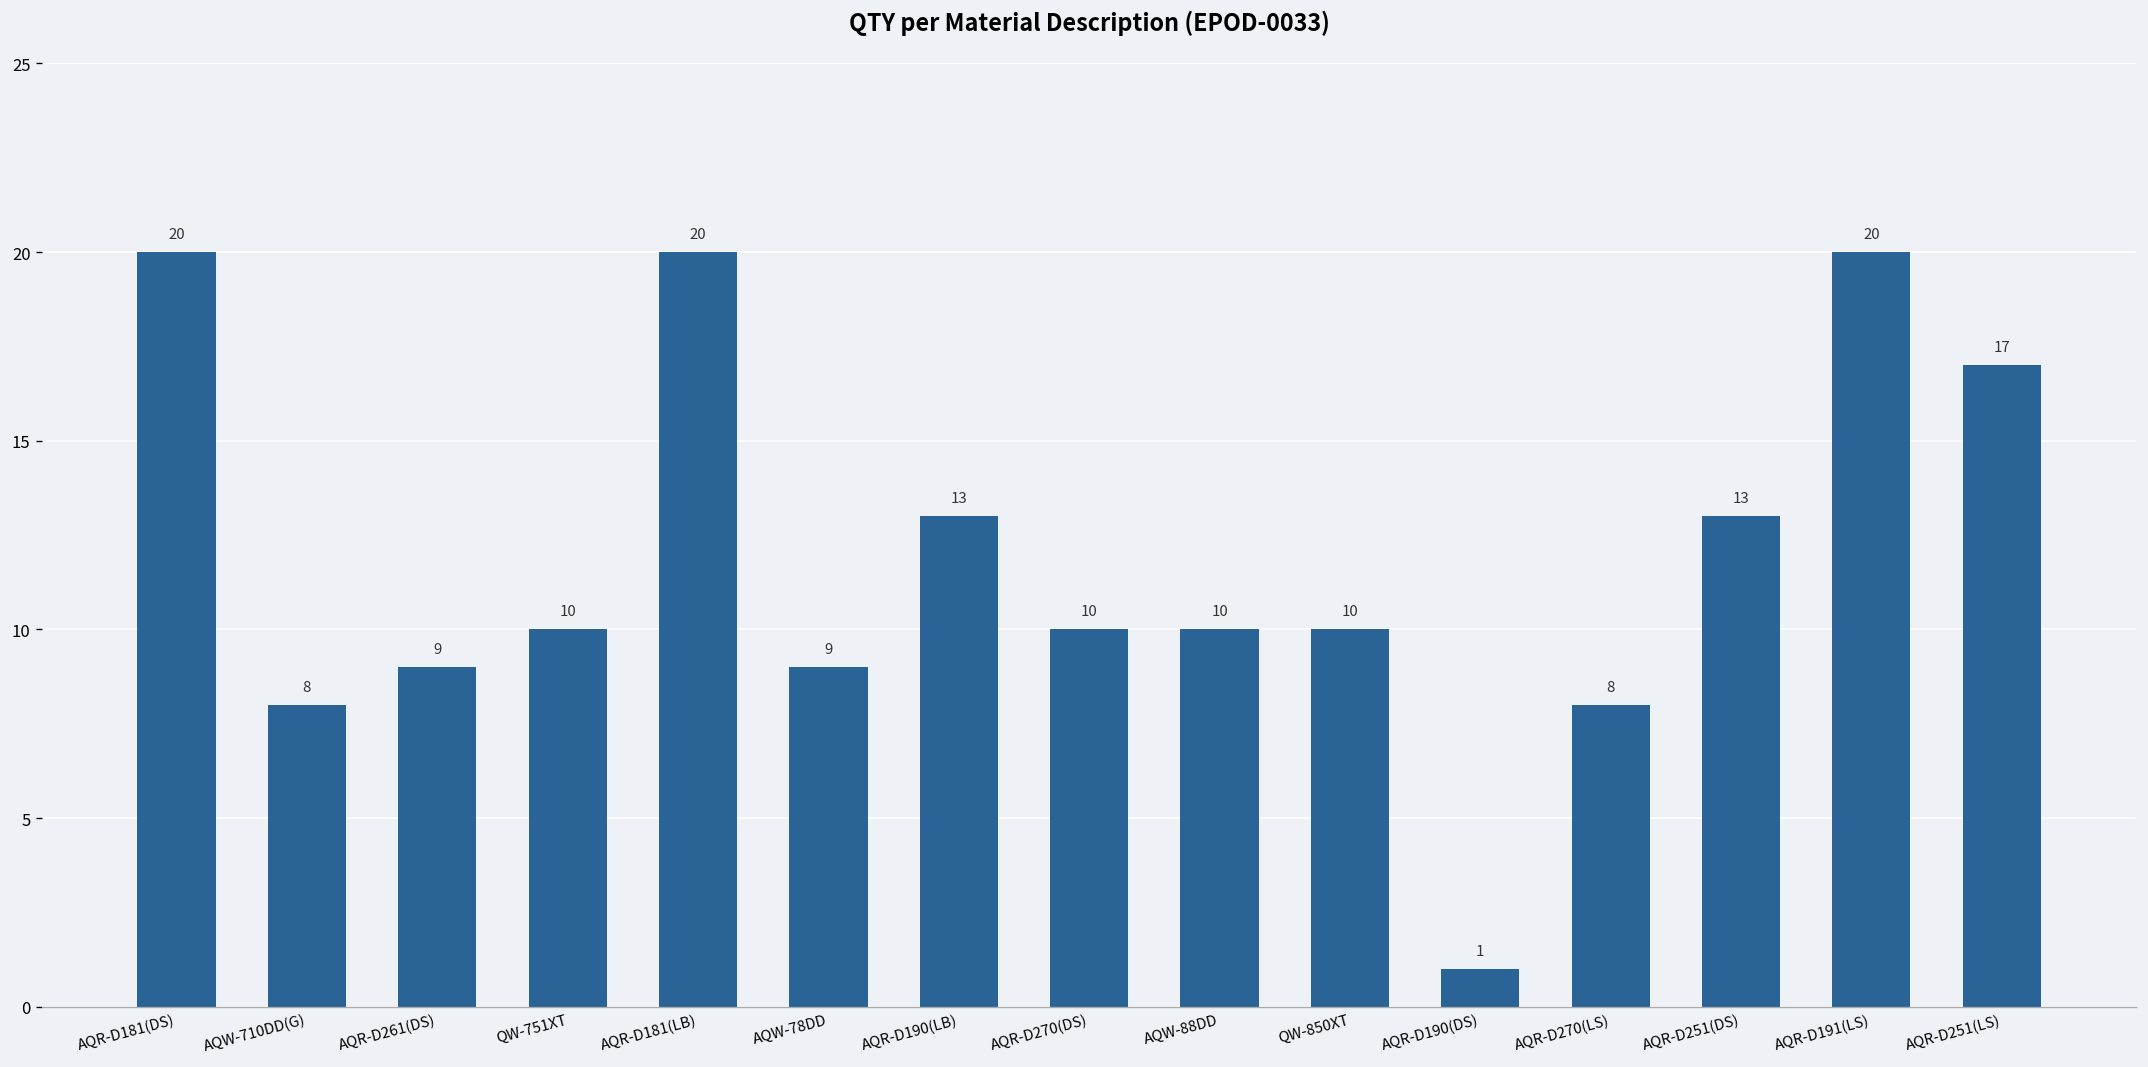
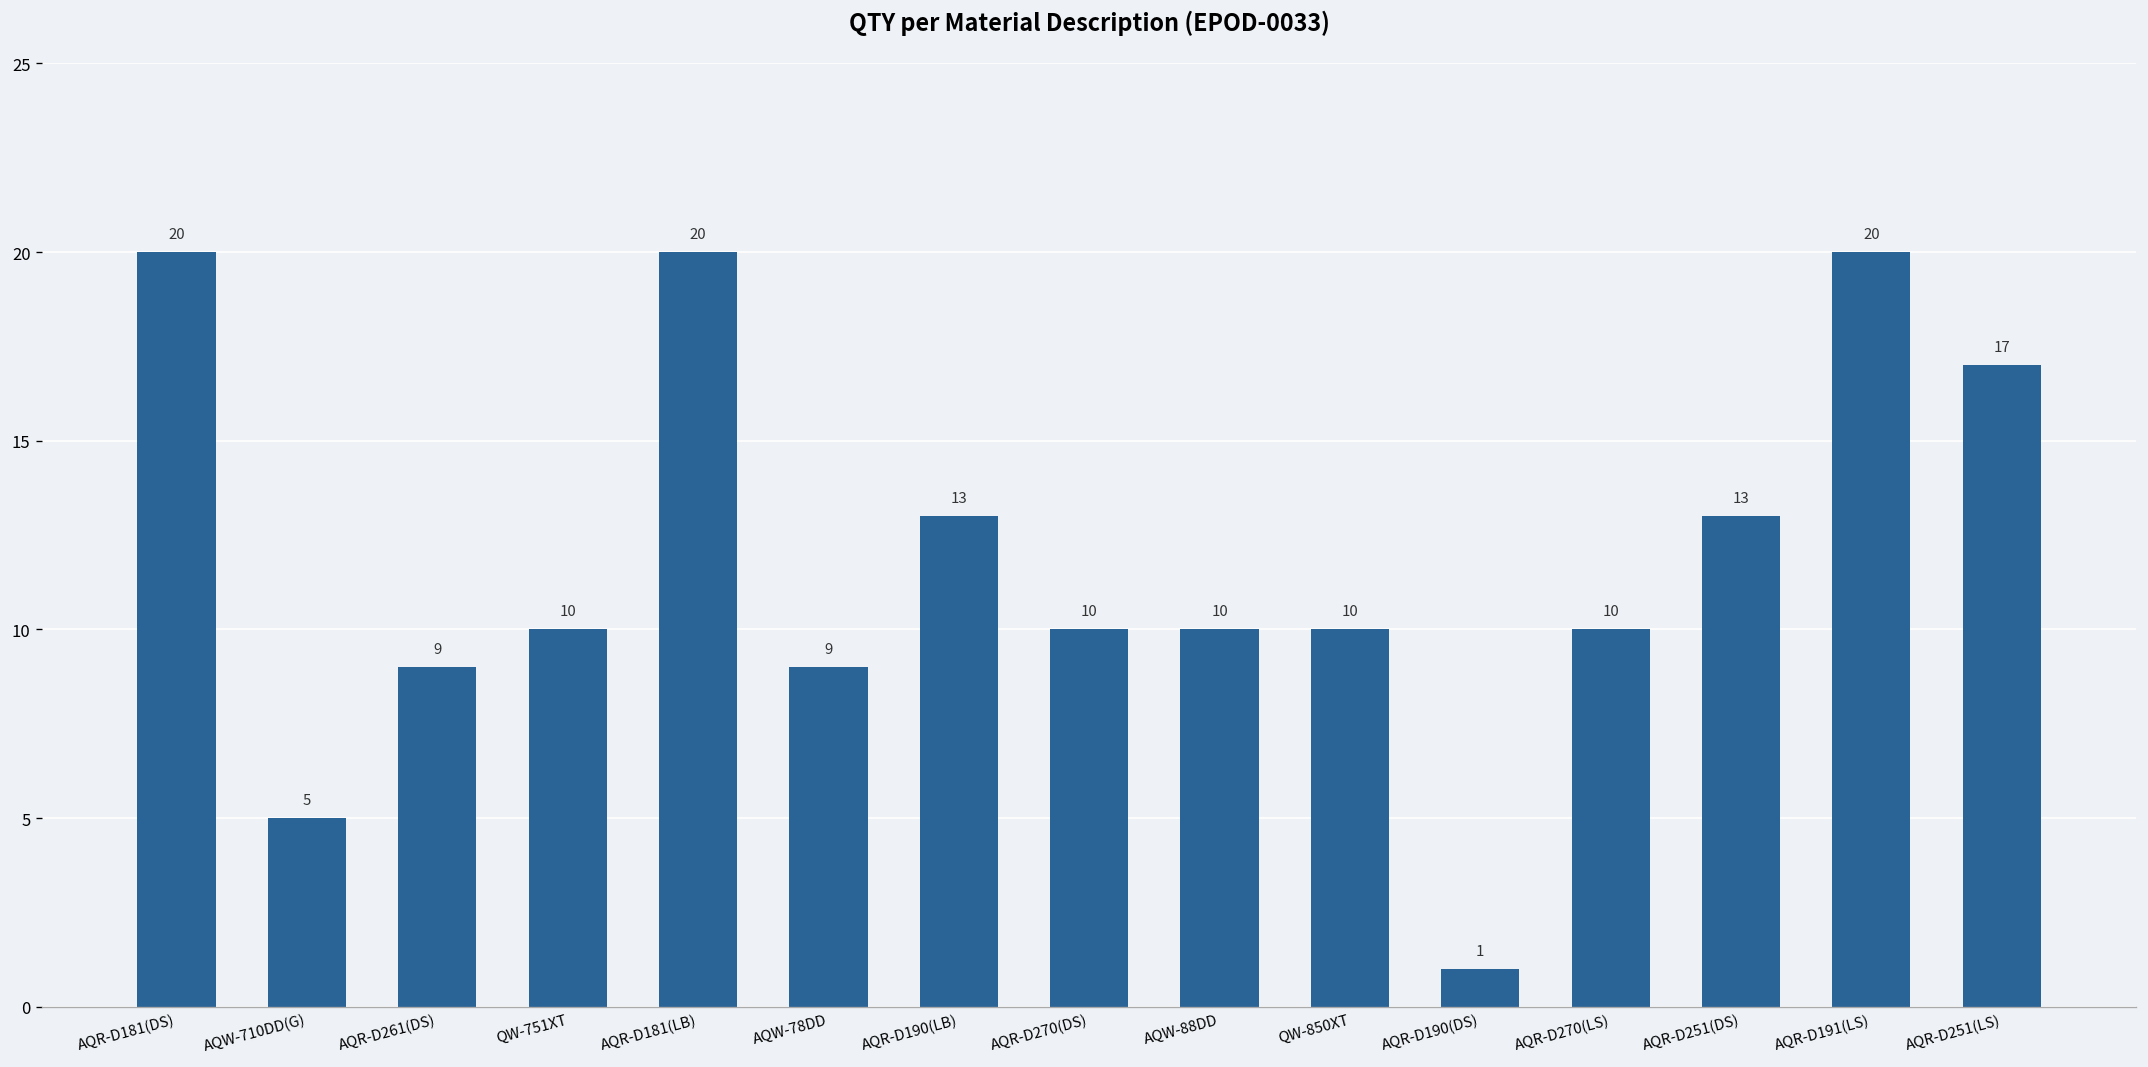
  {
    "AQR-D181(DS)": 20,
-   "AQW-710DD(G)": 8,
+   "AQW-710DD(G)": 5,
    "AQR-D261(DS)": 9,
    "QW-751XT": 10,
    "AQR-D181(LB)": 20,
    "AQW-78DD": 9,
    "AQR-D190(LB)": 13,
    "AQR-D270(DS)": 10,
    "AQW-88DD": 10,
    "QW-850XT": 10,
    "AQR-D190(DS)": 1,
-   "AQR-D270(LS)": 8,
+   "AQR-D270(LS)": 10,
    "AQR-D251(DS)": 13,
    "AQR-D191(LS)": 20,
    "AQR-D251(LS)": 17
  }
